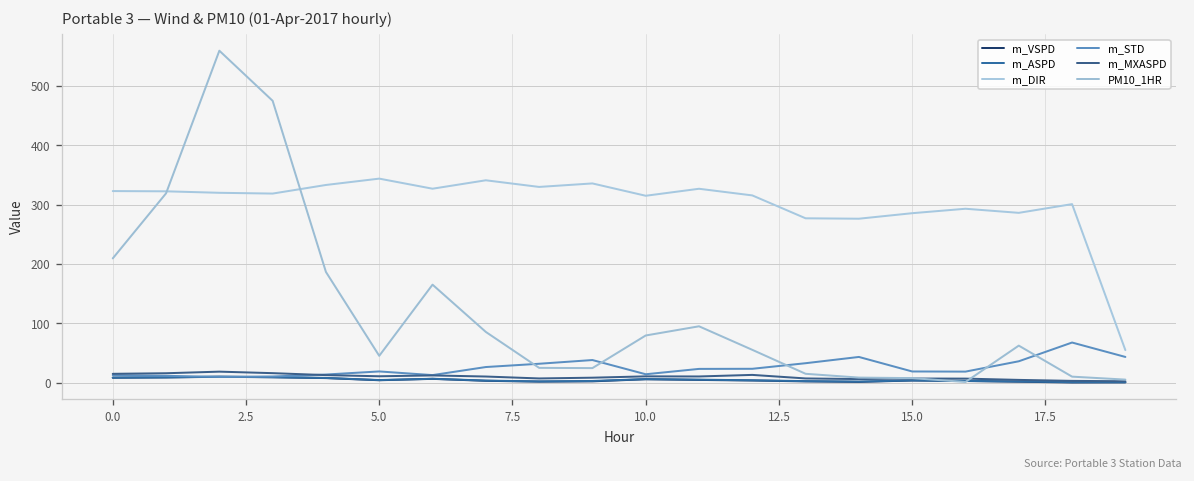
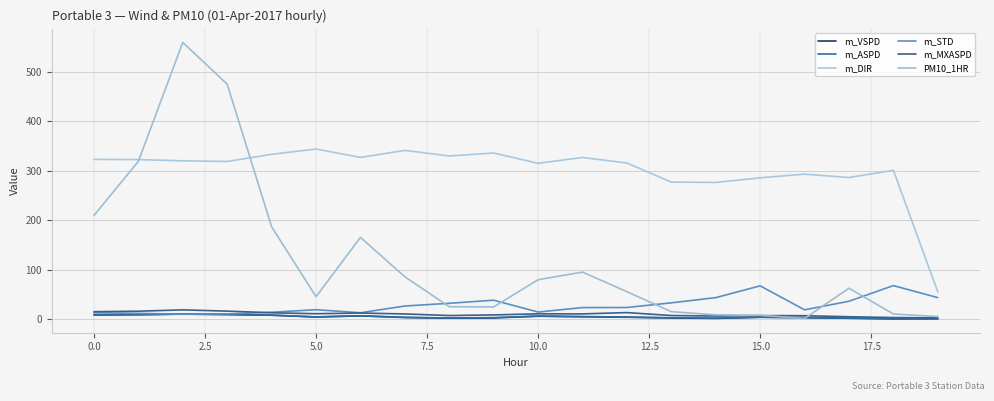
  {
    "m_STD": {
      "5.0": 20,
-     "15.0": 20
+     "15.0": 70
    }
  }
